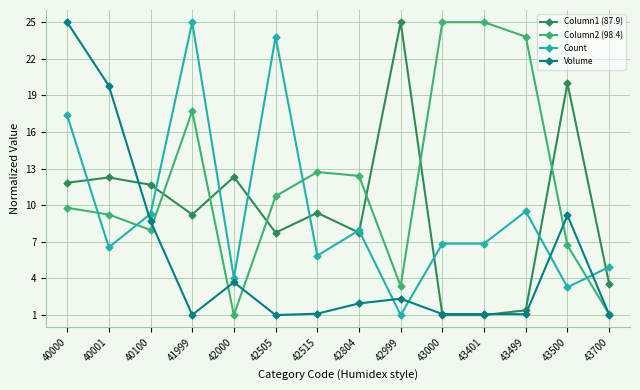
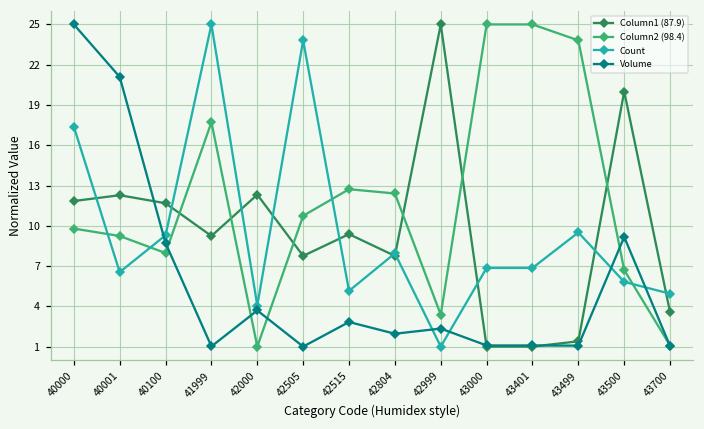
  {
    "Count": {
      "40000": 17.4,
      "40001": 6.5,
      "40100": 9.3,
      "41999": 25.0,
      "42000": 4.1,
      "42505": 23.8,
-     "42515": 5.9,
+     "42515": 5.1,
      "42999": 1.0,
      "43000": 6.9,
      "43401": 6.9,
      "43499": 9.5,
-     "43500": 3.3,
+     "43500": 5.8,
      "43700": 4.9
    },
    "Volume": {
      "40000": 25.0,
-     "40001": 19.8,
+     "40001": 21.1,
      "40100": 8.7,
      "41999": 1.0,
      "42000": 3.7,
      "42505": 1.0,
-     "42515": 1.1,
+     "42515": 2.8,
      "42804": 2.0,
      "42999": 2.3,
      "43499": 1.1,
      "43500": 9.2
    }
  }
